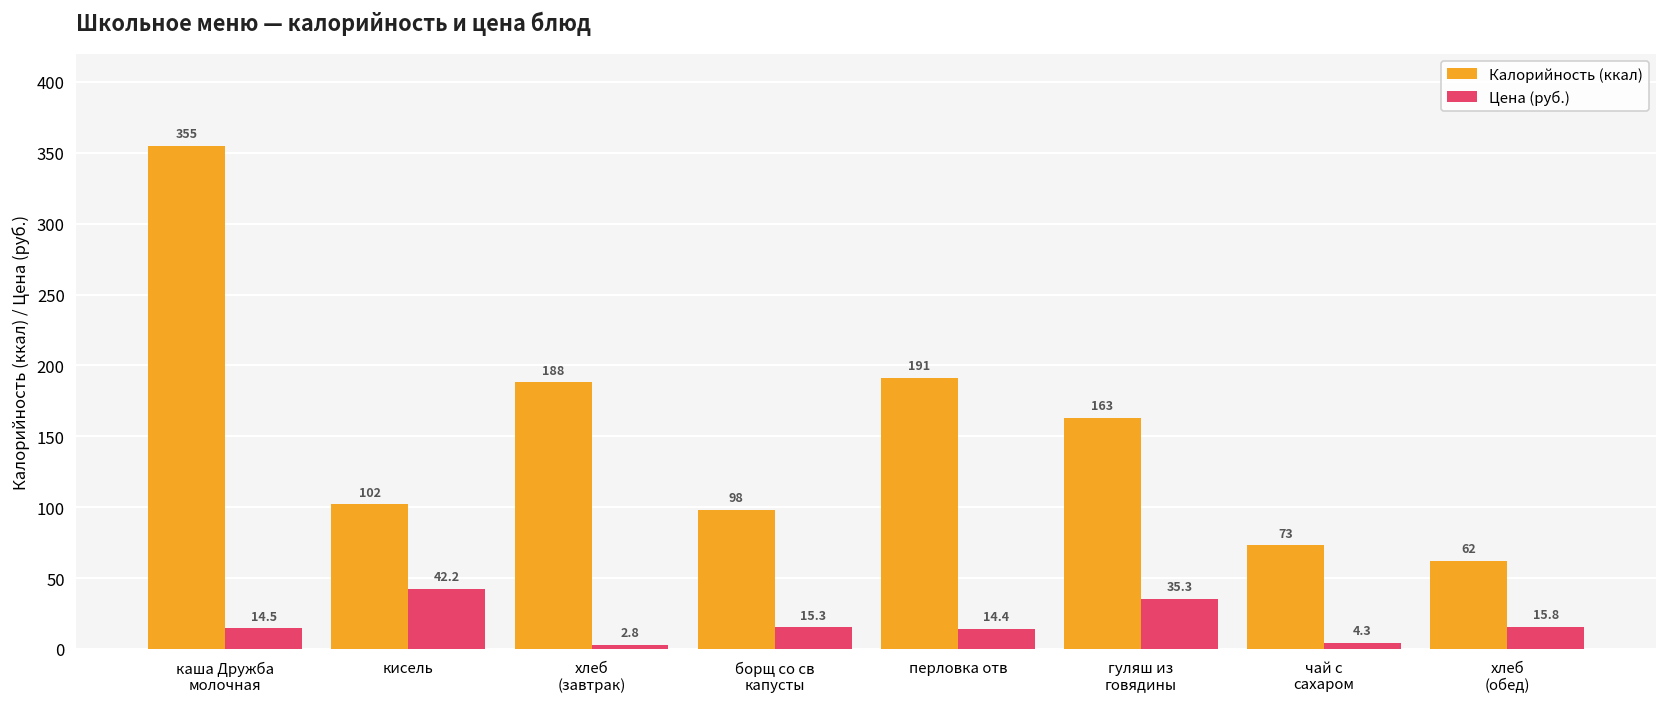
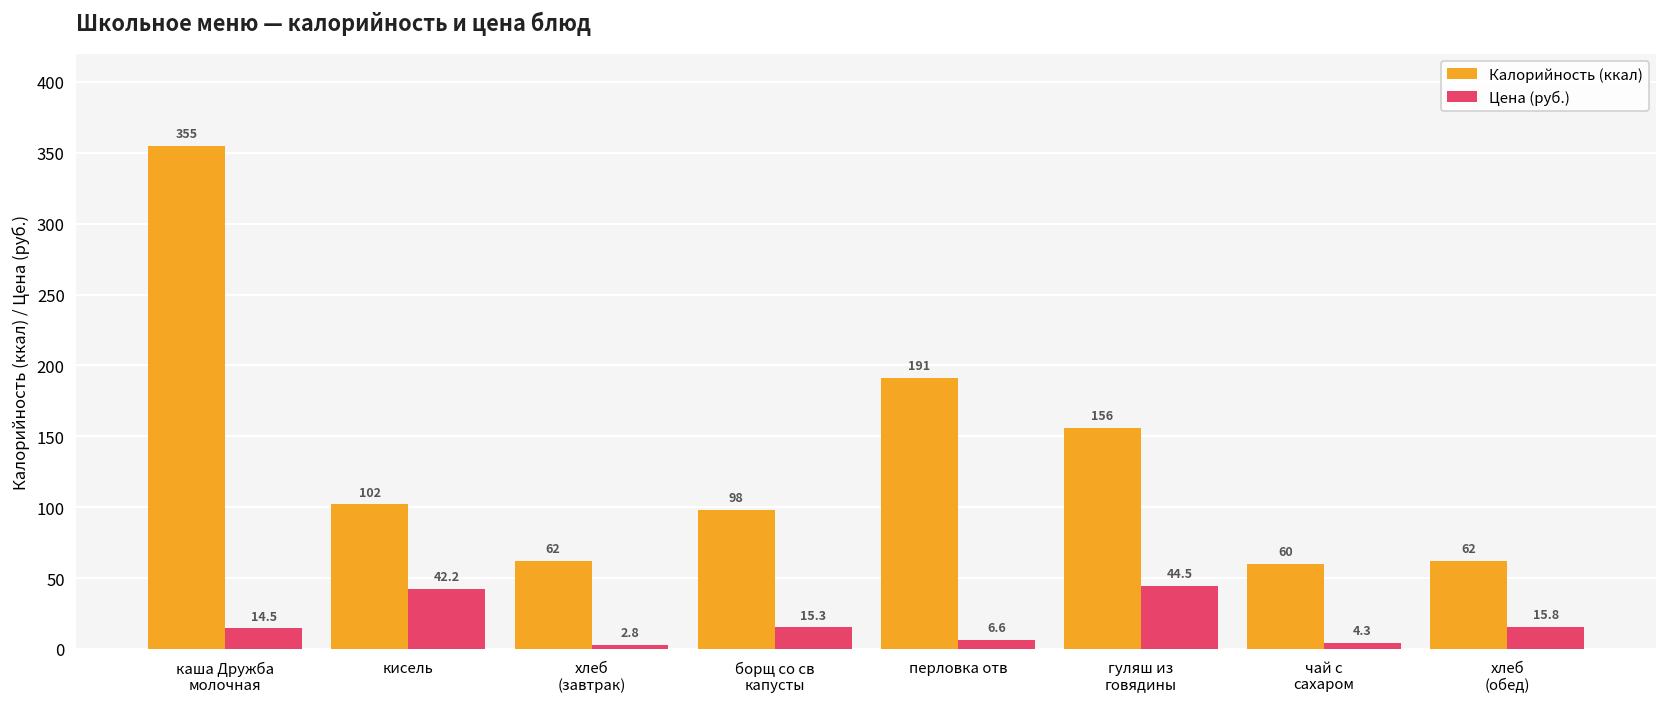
  {
    "Калорийность (ккал)": {
      "каша Дружба молочная": 355,
      "кисель": 102,
-     "хлеб (завтрак)": 188,
+     "хлеб (завтрак)": 62,
      "борщ со св капусты": 98,
      "перловка отв": 191,
-     "гуляш из говядины": 163,
-     "чай с сахаром": 73,
+     "гуляш из говядины": 156,
+     "чай с сахаром": 60,
      "хлеб (обед)": 62
    },
    "Цена (руб.)": {
      "каша Дружба молочная": 14.5,
      "кисель": 42.2,
      "хлеб (завтрак)": 2.8,
      "борщ со св капусты": 15.3,
-     "перловка отв": 14.4,
-     "гуляш из говядины": 35.3,
+     "перловка отв": 6.6,
+     "гуляш из говядины": 44.5,
      "чай с сахаром": 4.3,
      "хлеб (обед)": 15.8
    }
  }
